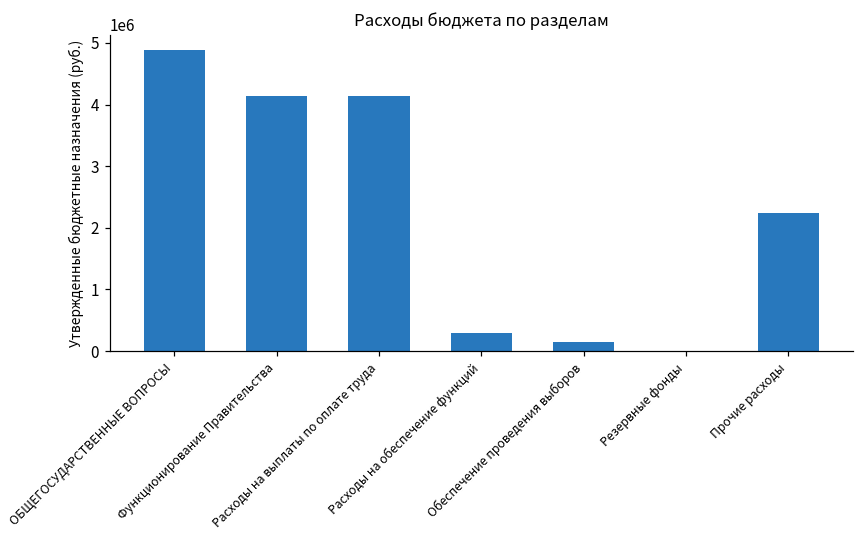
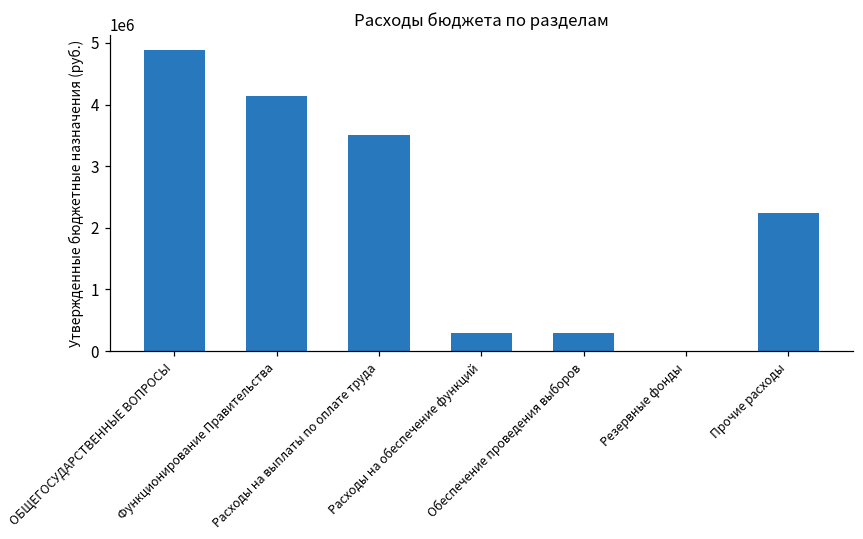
  {
    "ОБЩЕГОСУДАРСТВЕННЫЕ ВОПРОСЫ": 4900000,
    "Функционирование Правительства": 4100000,
-   "Расходы на выплаты по оплате труда": 4100000,
+   "Расходы на выплаты по оплате труда": 3500000,
    "Расходы на обеспечение функций": 300000,
-   "Обеспечение проведения выборов": 200000,
+   "Обеспечение проведения выборов": 300000,
    "Прочие расходы": 2200000
  }
